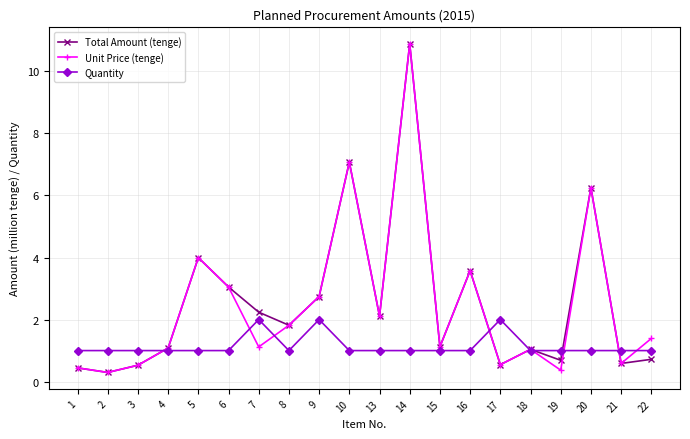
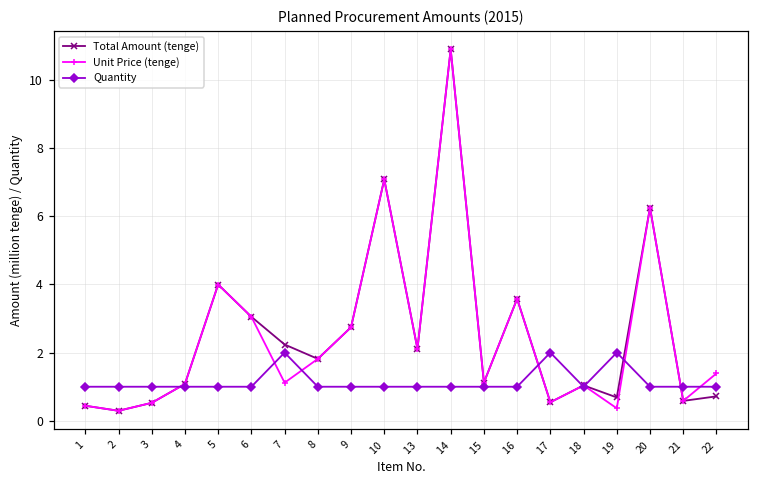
  {
    "Total Amount (tenge)": {
      "7": 2.2,
      "19": 0.7,
      "22": 0.7
    },
    "Unit Price (tenge)": {
      "7": 1.1,
      "19": 0.4,
      "22": 1.4
    },
    "Quantity": {
      "1": 1,
      "2": 1,
      "3": 1,
      "4": 1,
      "5": 1,
      "6": 1,
      "7": 2,
      "8": 1,
-     "9": 2,
+     "9": 1,
      "10": 1,
      "13": 1,
      "14": 1,
      "15": 1,
      "16": 1,
      "17": 2,
-     "19": 1,
+     "19": 2,
      "20": 1,
      "21": 1,
      "22": 1
    }
  }
